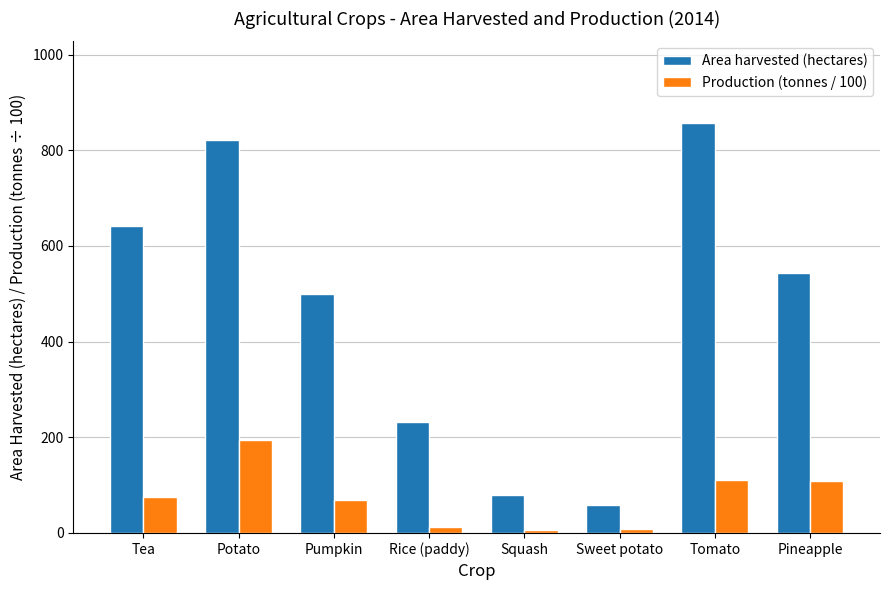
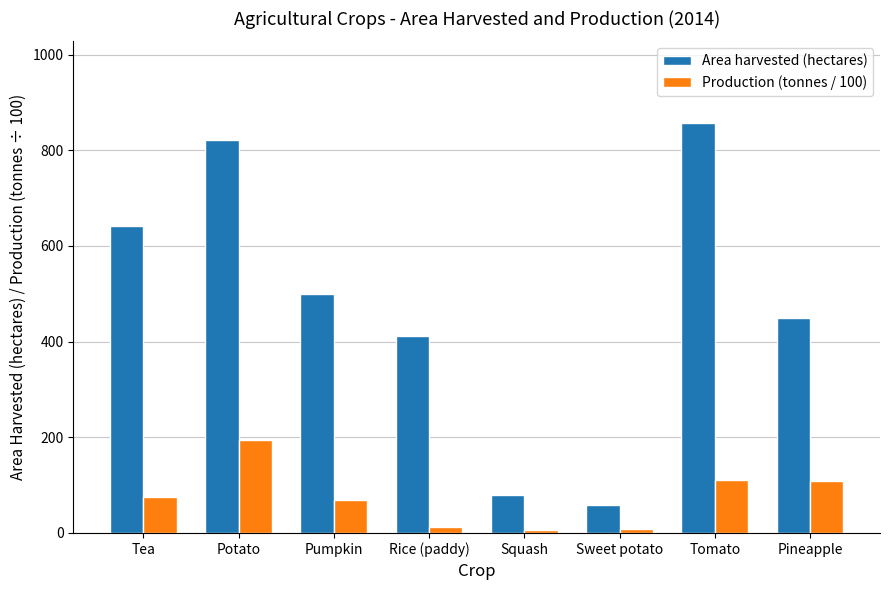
  {
    "Area harvested (hectares)": {
      "Tea": 640,
      "Potato": 820,
      "Pumpkin": 500,
-     "Rice (paddy)": 230,
+     "Rice (paddy)": 410,
      "Squash": 80,
      "Sweet potato": 60,
      "Tomato": 860,
-     "Pineapple": 540
+     "Pineapple": 450
    },
    "Production (tonnes / 100)": {
      "Tea": 80,
      "Potato": 190,
      "Pumpkin": 70,
      "Rice (paddy)": 10,
      "Squash": 10,
      "Sweet potato": 10,
      "Tomato": 110,
      "Pineapple": 110
    }
  }
